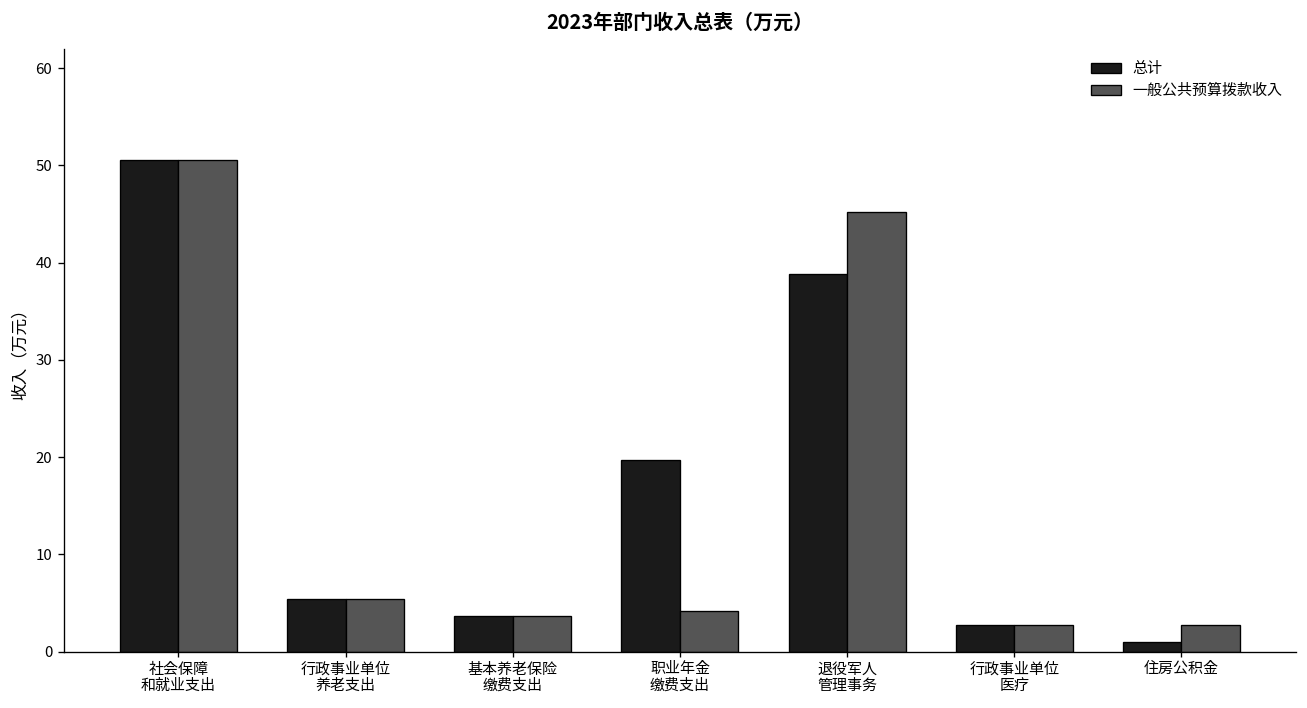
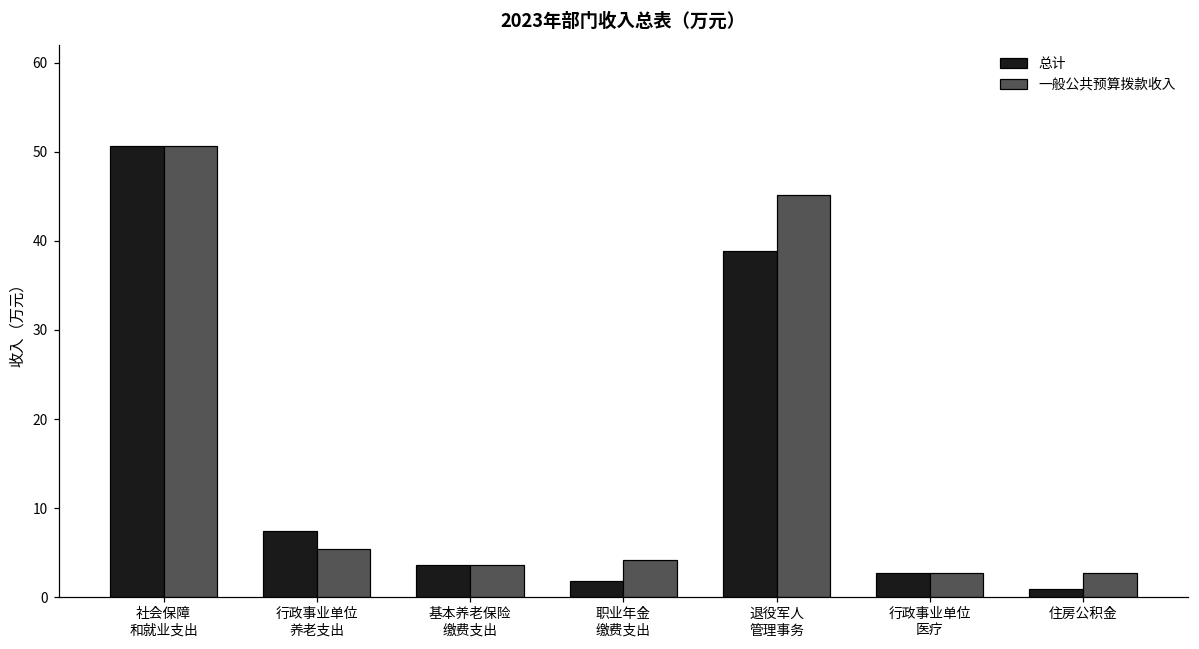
  {
    "总计": {
      "社会保障 和就业支出": 51,
-     "行政事业单位 养老支出": 5,
+     "行政事业单位 养老支出": 7,
      "基本养老保险 缴费支出": 4,
-     "职业年金 缴费支出": 20,
+     "职业年金 缴费支出": 2,
      "退役军人 管理事务": 39,
      "行政事业单位 医疗": 3,
      "住房公积金": 1
    },
    "一般公共预算拨款收入": {
      "社会保障 和就业支出": 51,
      "行政事业单位 养老支出": 5,
      "基本养老保险 缴费支出": 4,
      "职业年金 缴费支出": 4,
      "退役军人 管理事务": 45,
      "行政事业单位 医疗": 3,
      "住房公积金": 3
    }
  }
